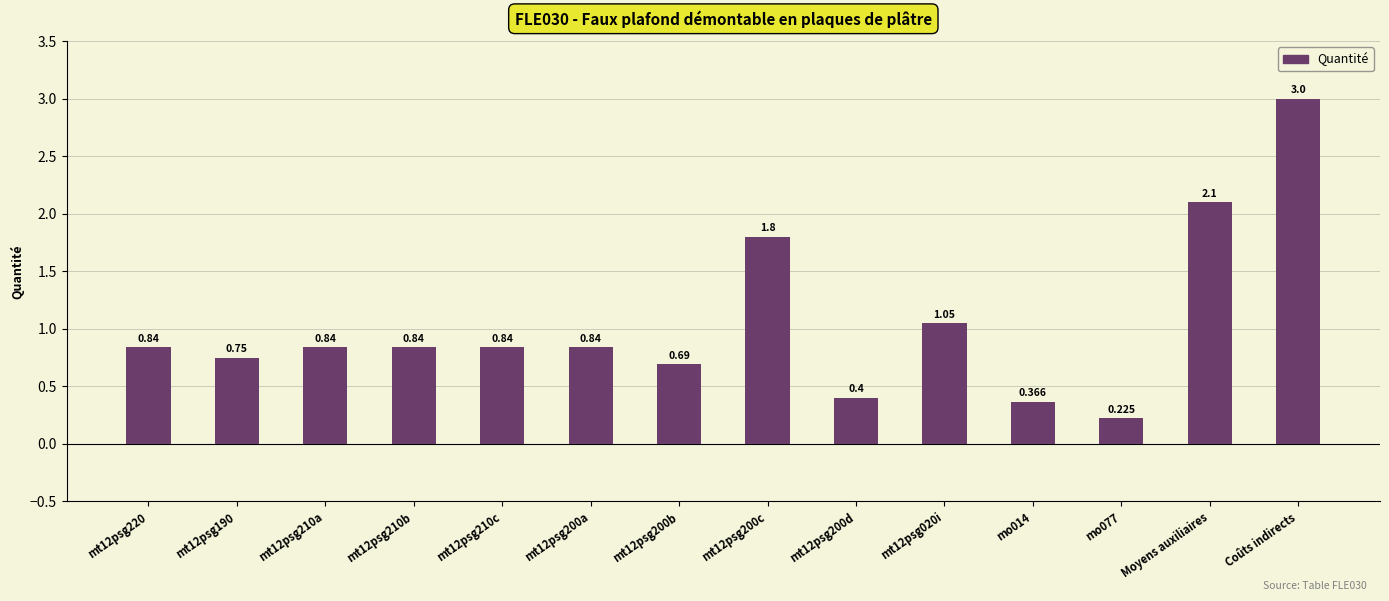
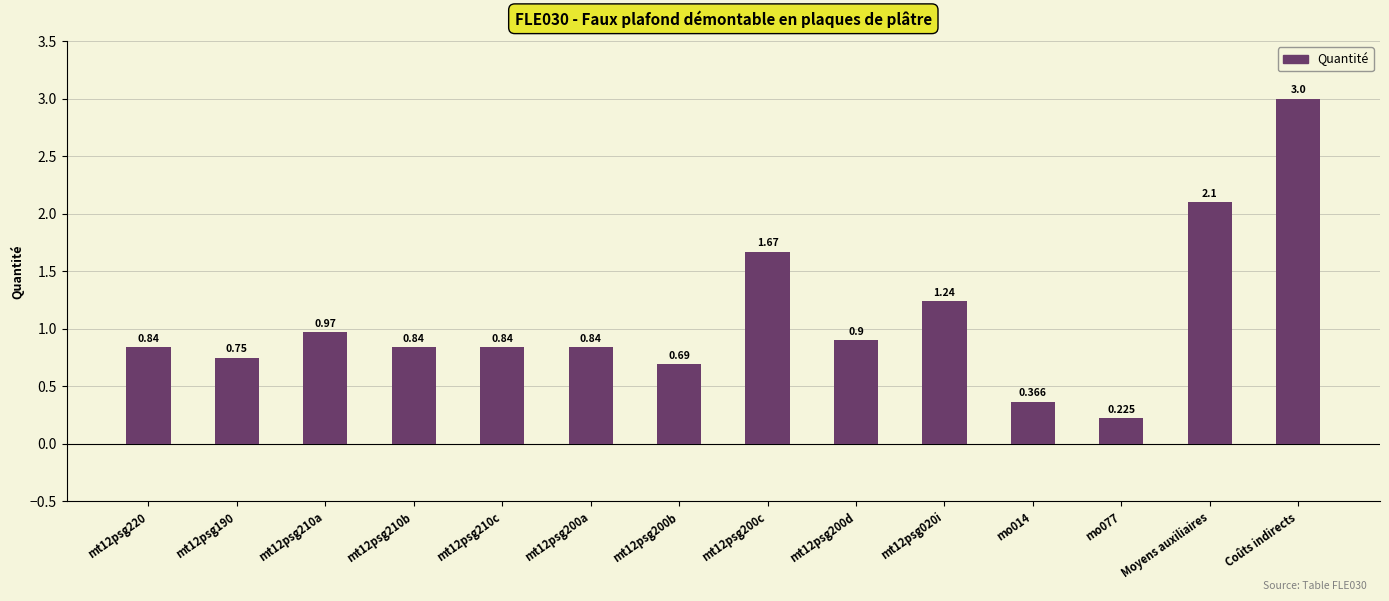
  {
    "mt12psg220": 0.84,
    "mt12psg190": 0.75,
-   "mt12psg210a": 0.84,
+   "mt12psg210a": 0.97,
    "mt12psg210b": 0.84,
    "mt12psg210c": 0.84,
    "mt12psg200a": 0.84,
    "mt12psg200b": 0.69,
-   "mt12psg200c": 1.8,
-   "mt12psg200d": 0.4,
-   "mt12psg020i": 1.05,
+   "mt12psg200c": 1.67,
+   "mt12psg200d": 0.9,
+   "mt12psg020i": 1.24,
    "mo014": 0.366,
    "mo077": 0.225,
    "Moyens auxiliaires": 2.1,
    "Coûts indirects": 3.0
  }
